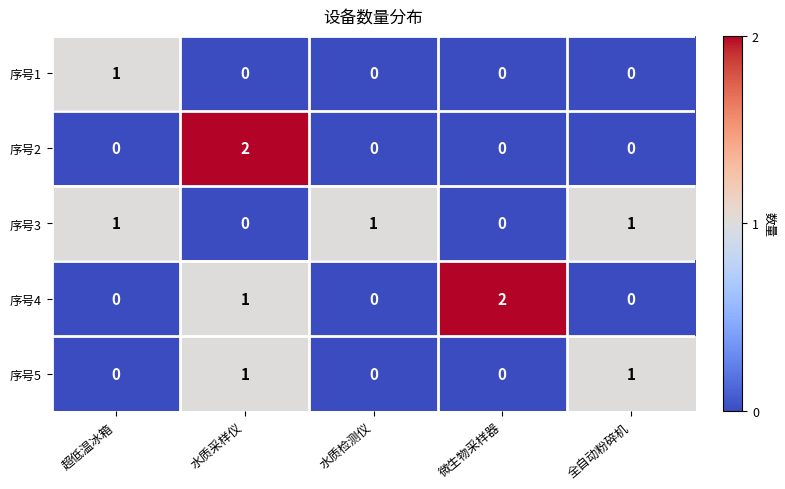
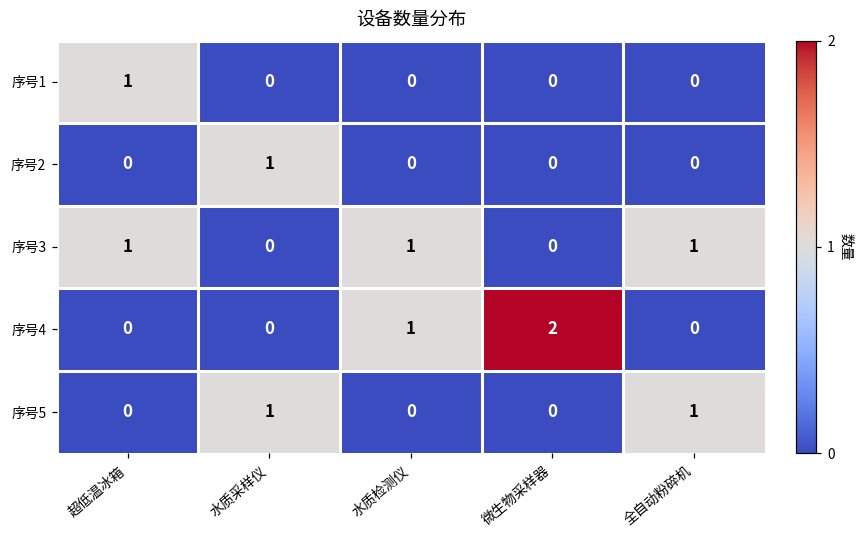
  {
    "序号1": {
      "超低温冰箱": 1,
      "水质采样仪": 0,
      "水质检测仪": 0,
      "微生物采样器": 0,
      "全自动粉碎机": 0
    },
    "序号2": {
      "超低温冰箱": 0,
-     "水质采样仪": 2,
+     "水质采样仪": 1,
      "水质检测仪": 0,
      "微生物采样器": 0,
      "全自动粉碎机": 0
    },
    "序号3": {
      "超低温冰箱": 1,
      "水质采样仪": 0,
      "水质检测仪": 1,
      "微生物采样器": 0,
      "全自动粉碎机": 1
    },
    "序号4": {
      "超低温冰箱": 0,
-     "水质采样仪": 1,
-     "水质检测仪": 0,
+     "水质采样仪": 0,
+     "水质检测仪": 1,
      "微生物采样器": 2,
      "全自动粉碎机": 0
    },
    "序号5": {
      "超低温冰箱": 0,
      "水质采样仪": 1,
      "水质检测仪": 0,
      "微生物采样器": 0,
      "全自动粉碎机": 1
    }
  }
